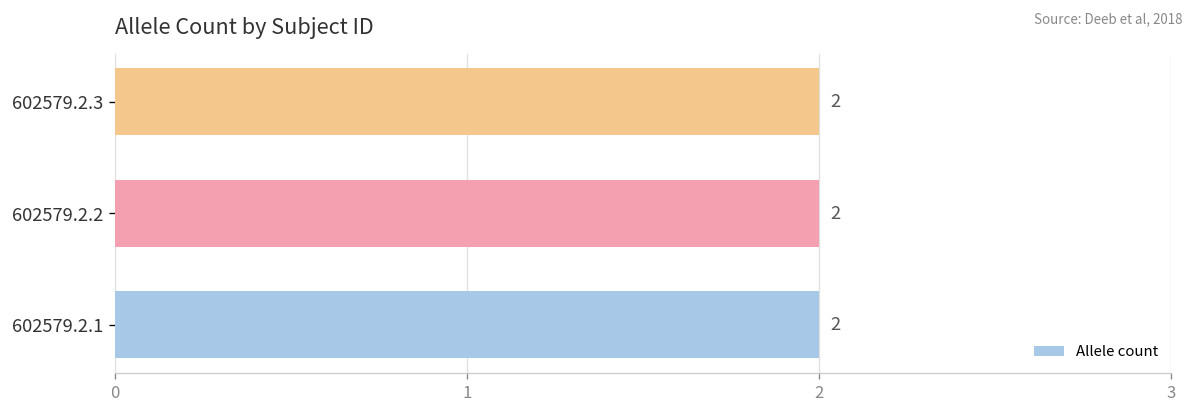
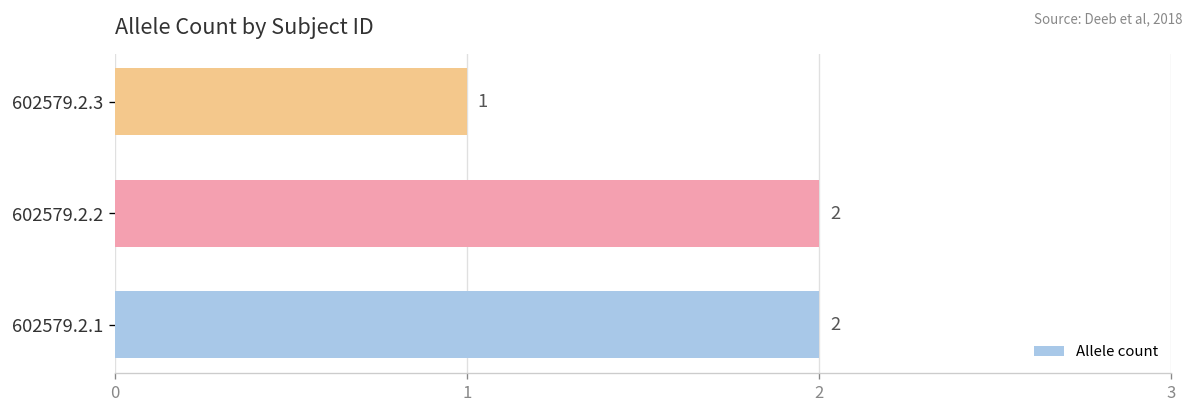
  {
-   "602579.2.3": 2,
+   "602579.2.3": 1,
    "602579.2.2": 2,
    "602579.2.1": 2
  }
